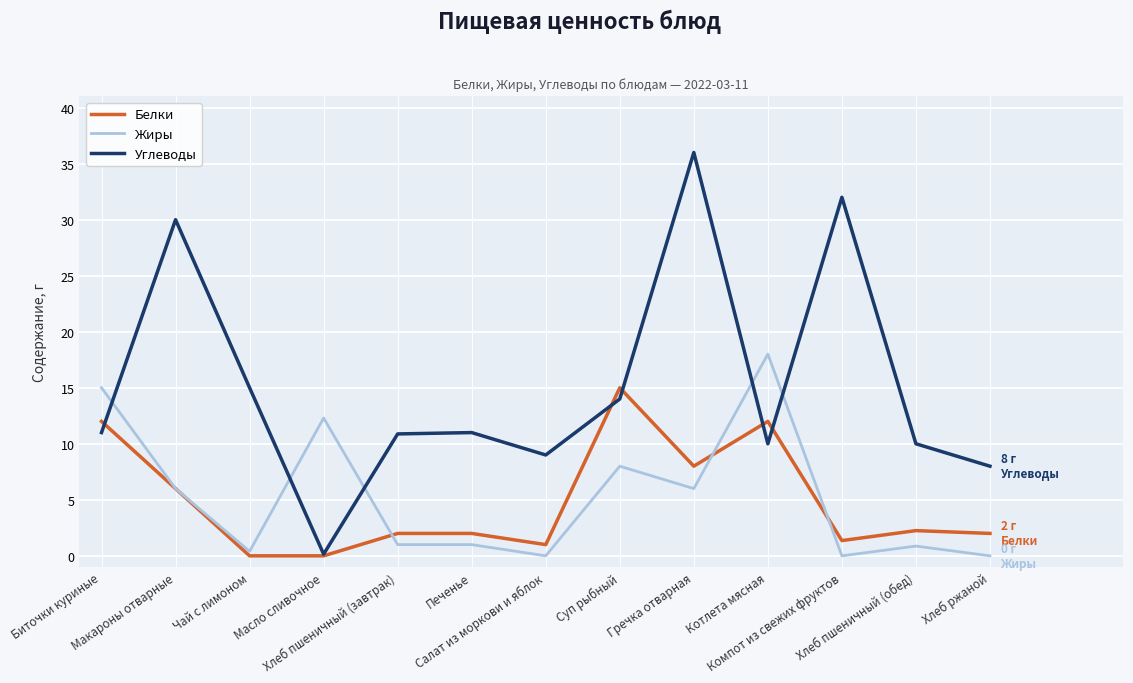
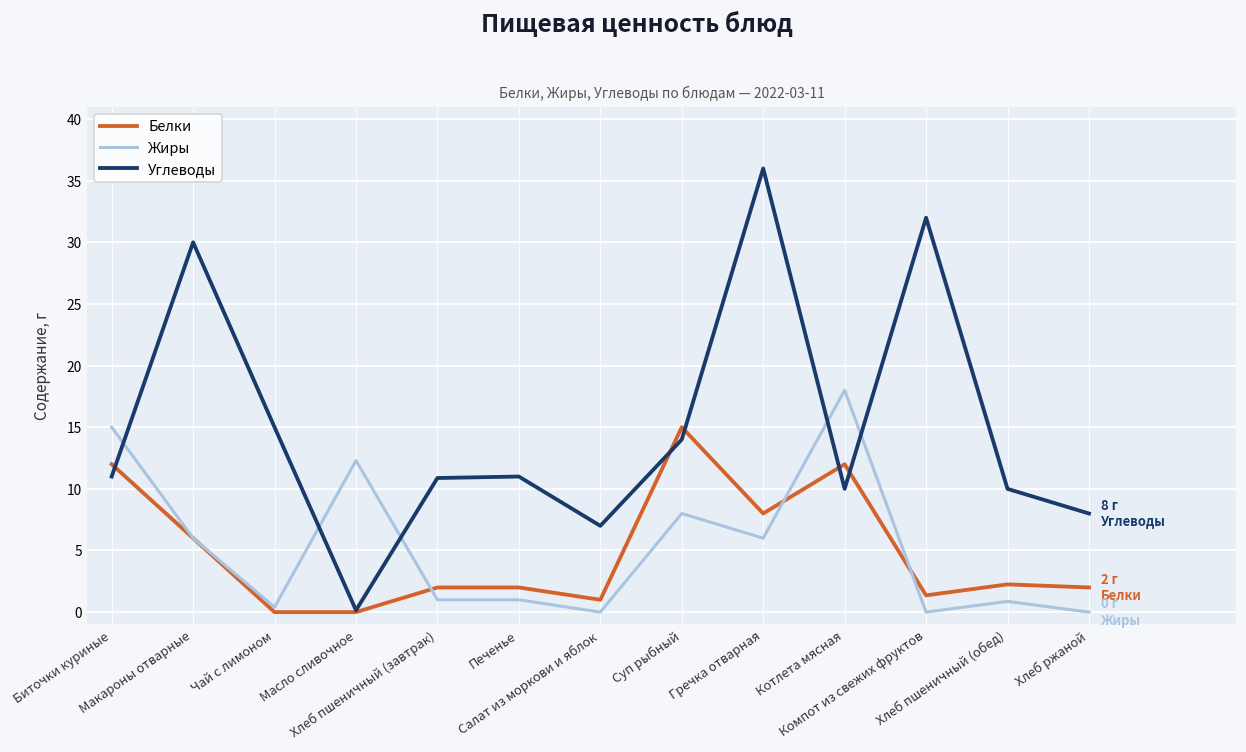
  {
    "Белки": {
      "Биточки куриные": 12,
      "Чай с лимоном": 0,
      "Хлеб пшеничный (завтрак)": 2,
      "Печенье": 2,
      "Салат из моркови и яблок": 1,
      "Суп рыбный": 15,
      "Гречка отварная": 8,
      "Котлета мясная": 12,
      "Компот из свежих фруктов": 1.4,
      "Хлеб пшеничный (обед)": 2.3
    },
    "Жиры": {
      "Биточки куриные": 15,
      "Чай с лимоном": 0.4,
      "Масло сливочное": 12.3,
      "Хлеб пшеничный (завтрак)": 1,
      "Печенье": 1,
      "Салат из моркови и яблок": 0,
      "Суп рыбный": 8,
      "Гречка отварная": 6,
      "Котлета мясная": 18,
      "Компот из свежих фруктов": 0,
      "Хлеб пшеничный (обед)": 1
    },
    "Углеводы": {
      "Биточки куриные": 11,
      "Макароны отварные": 30,
      "Чай с лимоном": 15,
      "Хлеб пшеничный (завтрак)": 11,
      "Печенье": 11,
-     "Салат из моркови и яблок": 9,
+     "Салат из моркови и яблок": 7,
      "Суп рыбный": 14,
      "Гречка отварная": 36,
      "Котлета мясная": 10,
      "Компот из свежих фруктов": 32,
      "Хлеб пшеничный (обед)": 10
    }
  }
